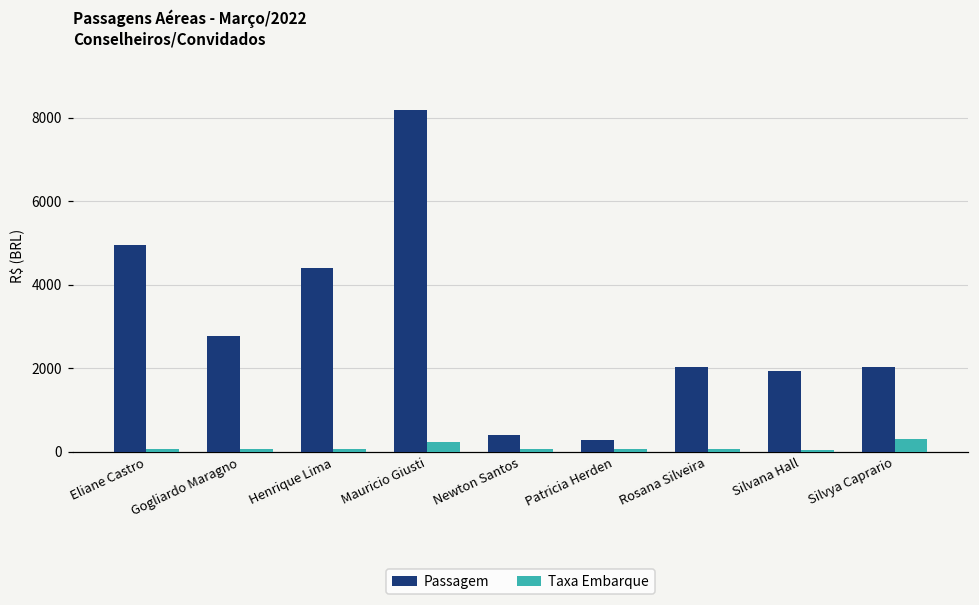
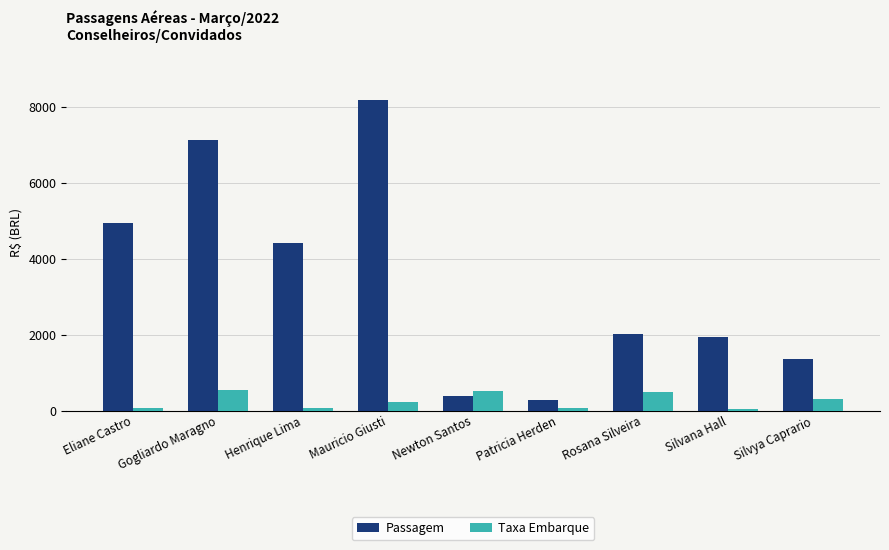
  {
    "Passagem": {
      "Eliane Castro": 5000,
-     "Gogliardo Maragno": 2800,
+     "Gogliardo Maragno": 7100,
      "Henrique Lima": 4400,
      "Mauricio Giusti": 8200,
      "Newton Santos": 400,
      "Patricia Herden": 300,
      "Rosana Silveira": 2000,
      "Silvana Hall": 1900,
-     "Silvya Caprario": 2000
+     "Silvya Caprario": 1400
    },
    "Taxa Embarque": {
      "Eliane Castro": 100,
-     "Gogliardo Maragno": 100,
+     "Gogliardo Maragno": 500,
      "Henrique Lima": 100,
      "Mauricio Giusti": 200,
-     "Newton Santos": 100,
+     "Newton Santos": 500,
      "Patricia Herden": 100,
-     "Rosana Silveira": 100,
+     "Rosana Silveira": 500,
      "Silvya Caprario": 300
    }
  }
